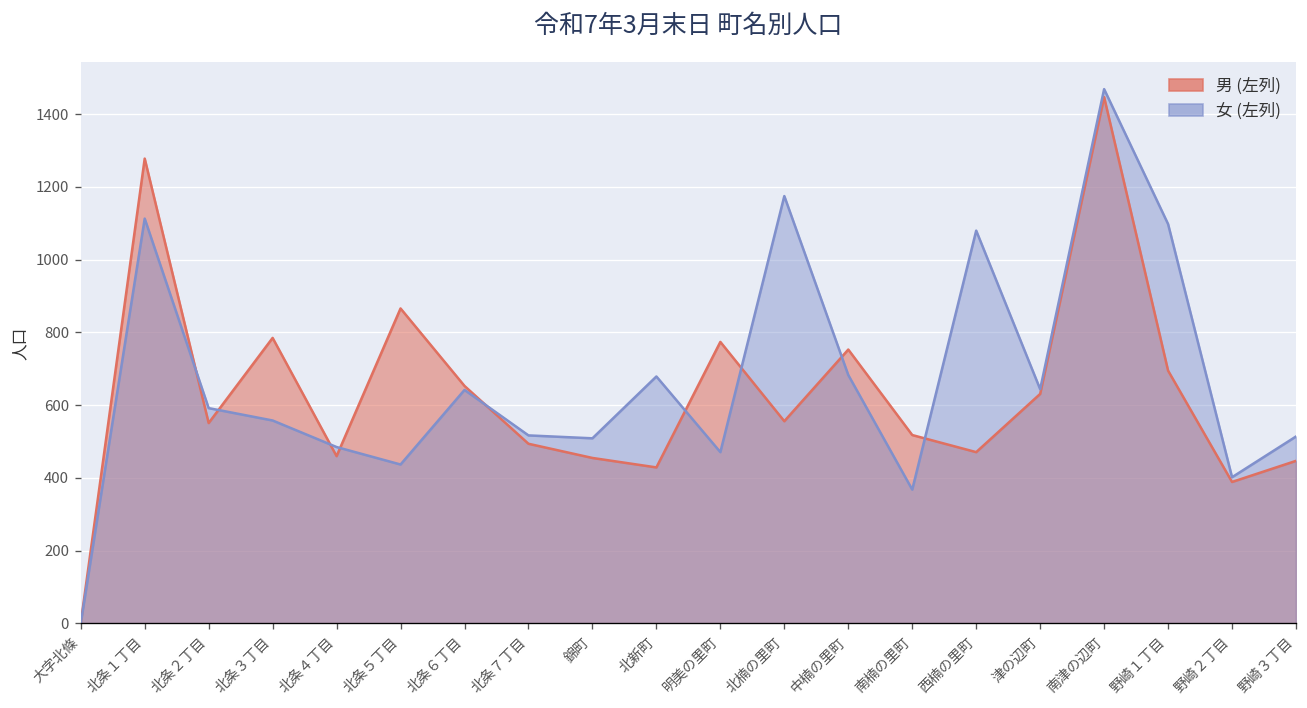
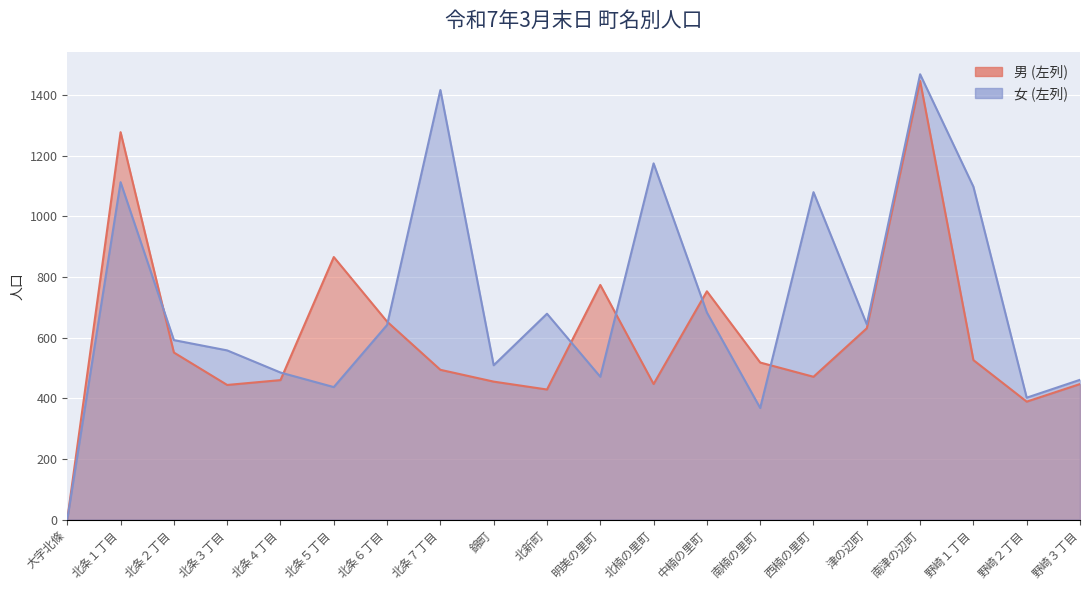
  {
    "男 (左列)": {
      "北条１丁目": 1280,
      "北条２丁目": 550,
-     "北条３丁目": 790,
+     "北条３丁目": 440,
      "北条４丁目": 460,
      "北条５丁目": 870,
      "北条６丁目": 650,
      "北条７丁目": 490,
      "錦町": 460,
      "北新町": 430,
      "明美の里町": 770,
-     "北楠の里町": 560,
+     "北楠の里町": 450,
      "中楠の里町": 750,
      "南楠の里町": 520,
      "西楠の里町": 470,
      "津の辺町": 630,
      "南津の辺町": 1450,
-     "野崎１丁目": 700,
+     "野崎１丁目": 530,
      "野崎２丁目": 390,
      "野崎３丁目": 450
    },
    "女 (左列)": {
      "北条１丁目": 1110,
      "北条２丁目": 590,
      "北条３丁目": 560,
      "北条４丁目": 490,
      "北条５丁目": 440,
      "北条６丁目": 640,
-     "北条７丁目": 520,
+     "北条７丁目": 1420,
      "錦町": 510,
      "北新町": 680,
      "明美の里町": 470,
      "北楠の里町": 1180,
      "中楠の里町": 680,
      "南楠の里町": 370,
      "西楠の里町": 1080,
      "津の辺町": 640,
      "南津の辺町": 1470,
      "野崎１丁目": 1100,
      "野崎２丁目": 400,
-     "野崎３丁目": 510
+     "野崎３丁目": 460
    }
  }
